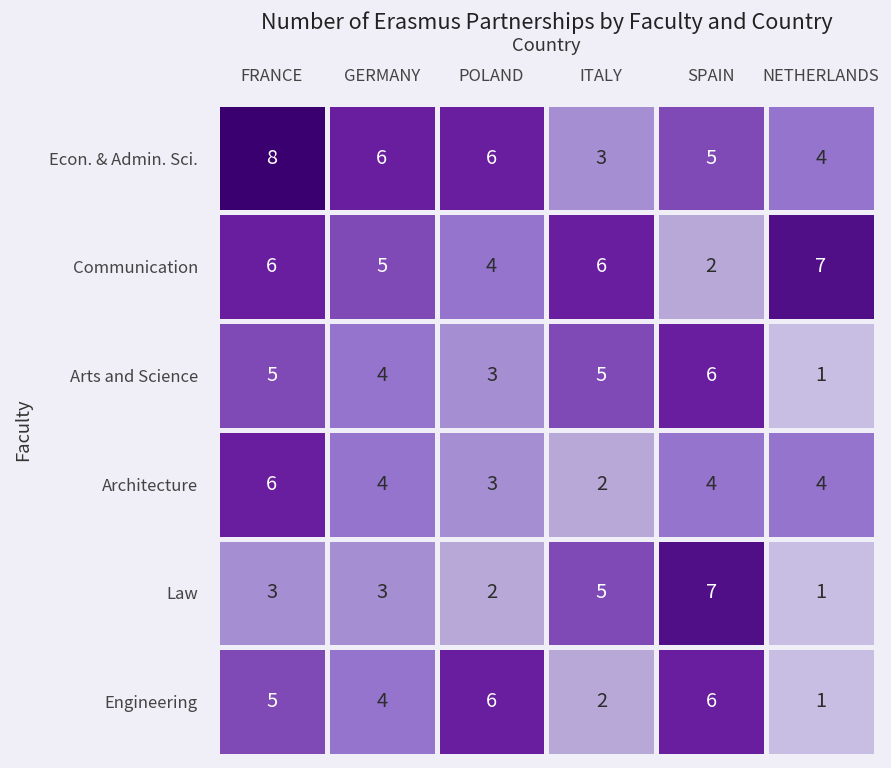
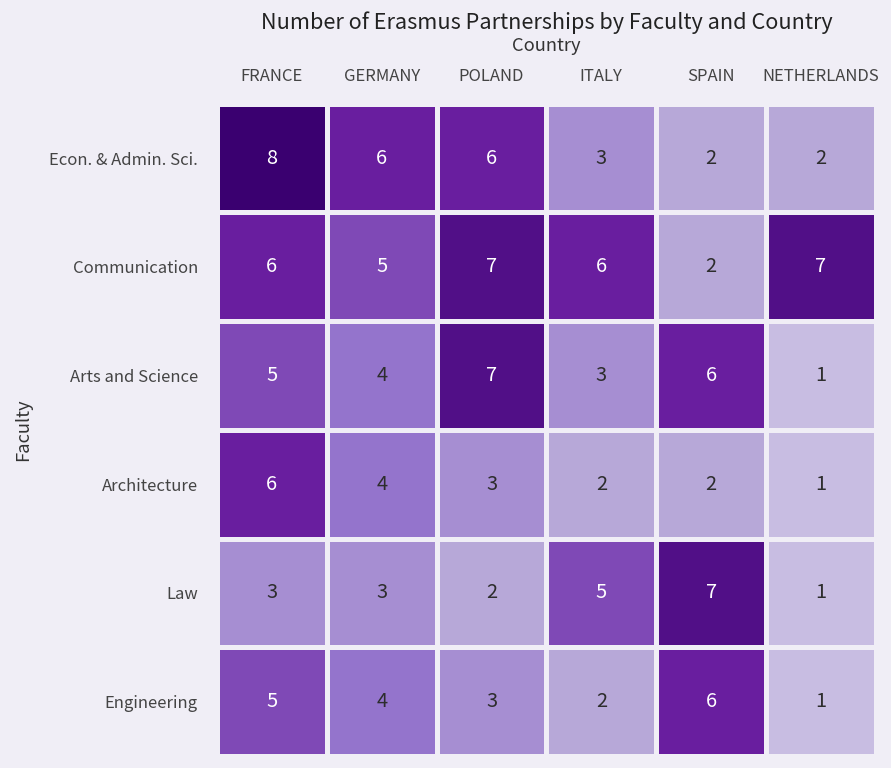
  {
    "Econ. & Admin. Sci.": {
      "FRANCE": 8,
      "GERMANY": 6,
      "POLAND": 6,
      "ITALY": 3,
-     "SPAIN": 5,
-     "NETHERLANDS": 4
+     "SPAIN": 2,
+     "NETHERLANDS": 2
    },
    "Communication": {
      "FRANCE": 6,
      "GERMANY": 5,
-     "POLAND": 4,
+     "POLAND": 7,
      "ITALY": 6,
      "SPAIN": 2,
      "NETHERLANDS": 7
    },
    "Arts and Science": {
      "FRANCE": 5,
      "GERMANY": 4,
-     "POLAND": 3,
-     "ITALY": 5,
+     "POLAND": 7,
+     "ITALY": 3,
      "SPAIN": 6,
      "NETHERLANDS": 1
    },
    "Architecture": {
      "FRANCE": 6,
      "GERMANY": 4,
      "POLAND": 3,
      "ITALY": 2,
-     "SPAIN": 4,
-     "NETHERLANDS": 4
+     "SPAIN": 2,
+     "NETHERLANDS": 1
    },
    "Law": {
      "FRANCE": 3,
      "GERMANY": 3,
      "POLAND": 2,
      "ITALY": 5,
      "SPAIN": 7,
      "NETHERLANDS": 1
    },
    "Engineering": {
      "FRANCE": 5,
      "GERMANY": 4,
-     "POLAND": 6,
+     "POLAND": 3,
      "ITALY": 2,
      "SPAIN": 6,
      "NETHERLANDS": 1
    }
  }
